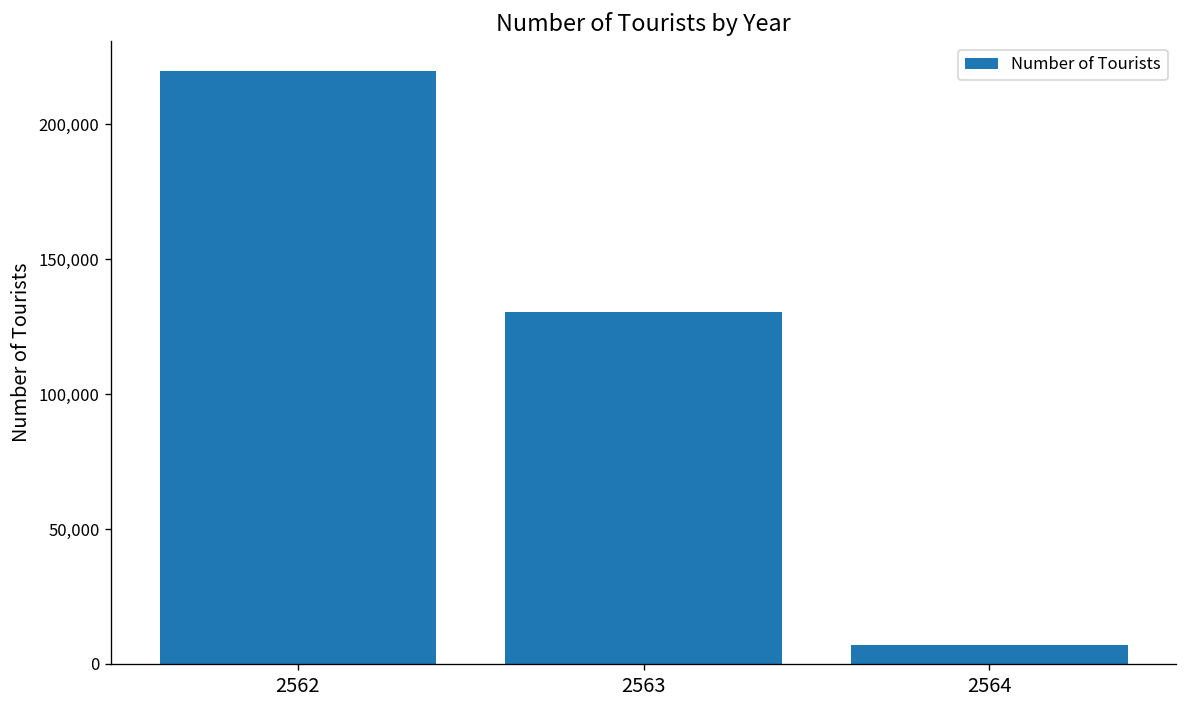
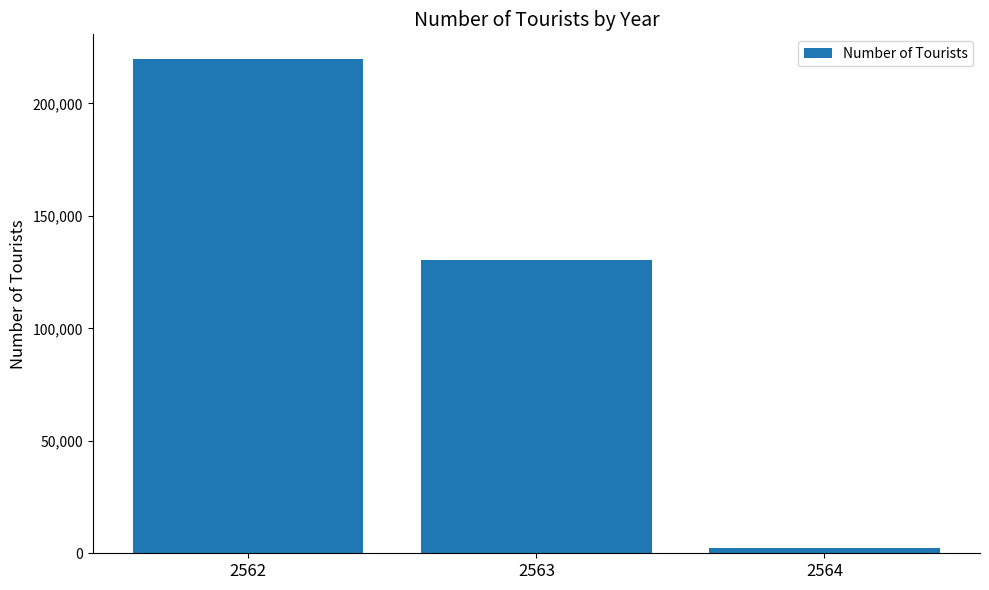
  {
    "2562": "220,000",
    "2563": "131,000",
-   "2564": "7,000"
+   "2564": "2,000"
  }
